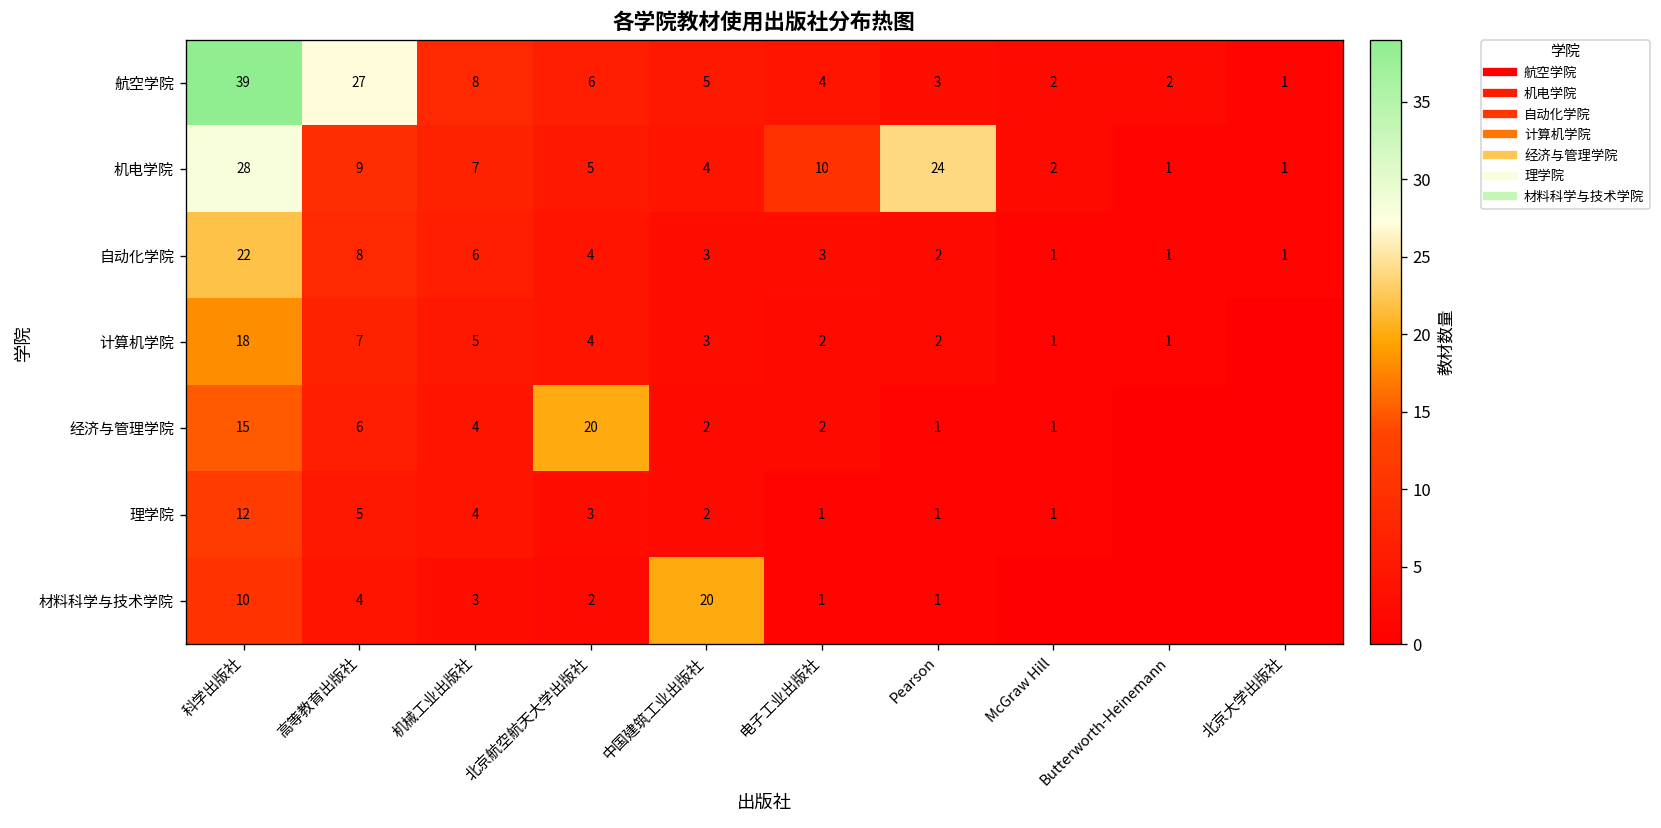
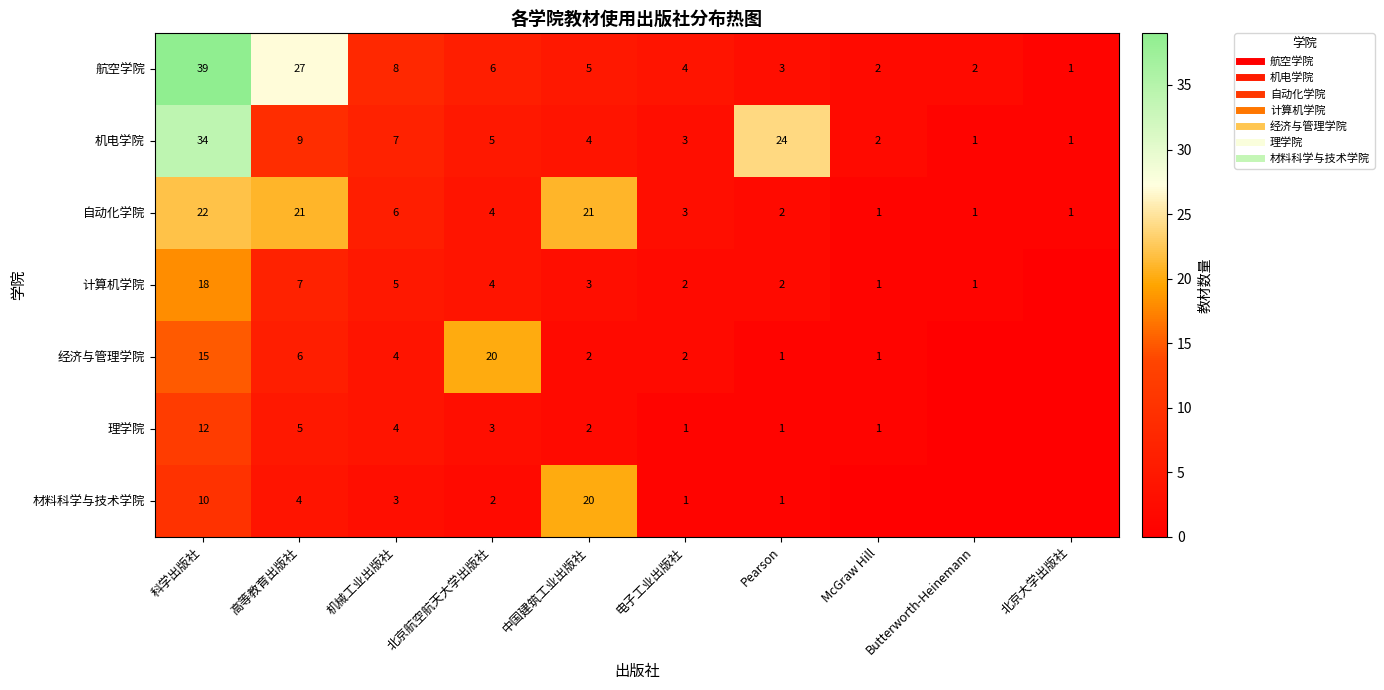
  {
    "航空学院": {
      "科学出版社": 39,
      "高等教育出版社": 27,
      "机械工业出版社": 8,
      "北京航空航天大学出版社": 6,
      "中国建筑工业出版社": 5,
      "电子工业出版社": 4,
      "Pearson": 3,
      "McGraw Hill": 2,
      "Butterworth-Heinemann": 2,
      "北京大学出版社": 1
    },
    "机电学院": {
-     "科学出版社": 28,
+     "科学出版社": 34,
      "高等教育出版社": 9,
      "机械工业出版社": 7,
      "北京航空航天大学出版社": 5,
      "中国建筑工业出版社": 4,
-     "电子工业出版社": 10,
+     "电子工业出版社": 3,
      "Pearson": 24,
      "McGraw Hill": 2,
      "Butterworth-Heinemann": 1,
      "北京大学出版社": 1
    },
    "自动化学院": {
      "科学出版社": 22,
-     "高等教育出版社": 8,
+     "高等教育出版社": 21,
      "机械工业出版社": 6,
      "北京航空航天大学出版社": 4,
-     "中国建筑工业出版社": 3,
+     "中国建筑工业出版社": 21,
      "电子工业出版社": 3,
      "Pearson": 2,
      "McGraw Hill": 1,
      "Butterworth-Heinemann": 1,
      "北京大学出版社": 1
    },
    "计算机学院": {
      "科学出版社": 18,
      "高等教育出版社": 7,
      "机械工业出版社": 5,
      "北京航空航天大学出版社": 4,
      "中国建筑工业出版社": 3,
      "电子工业出版社": 2,
      "Pearson": 2,
      "McGraw Hill": 1,
      "Butterworth-Heinemann": 1
    },
    "经济与管理学院": {
      "科学出版社": 15,
      "高等教育出版社": 6,
      "机械工业出版社": 4,
      "北京航空航天大学出版社": 20,
      "中国建筑工业出版社": 2,
      "电子工业出版社": 2,
      "Pearson": 1,
      "McGraw Hill": 1
    },
    "理学院": {
      "科学出版社": 12,
      "高等教育出版社": 5,
      "机械工业出版社": 4,
      "北京航空航天大学出版社": 3,
      "中国建筑工业出版社": 2,
      "电子工业出版社": 1,
      "Pearson": 1,
      "McGraw Hill": 1
    },
    "材料科学与技术学院": {
      "科学出版社": 10,
      "高等教育出版社": 4,
      "机械工业出版社": 3,
      "北京航空航天大学出版社": 2,
      "中国建筑工业出版社": 20,
      "电子工业出版社": 1,
      "Pearson": 1
    }
  }
